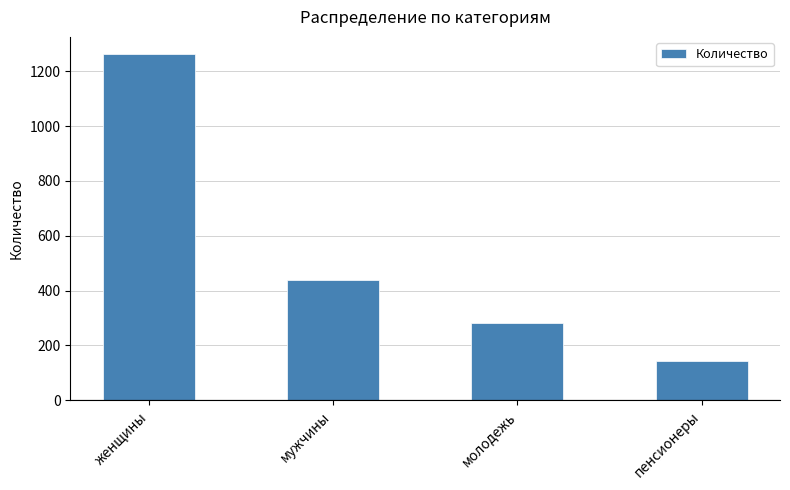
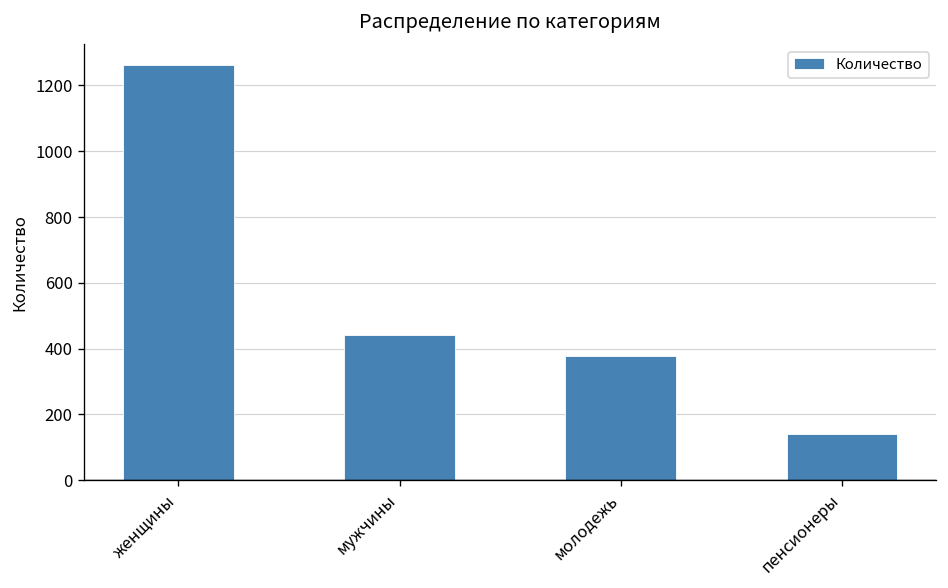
  {
    "женщины": 1260,
    "мужчины": 440,
-   "молодежь": 280,
+   "молодежь": 380,
    "пенсионеры": 140
  }
